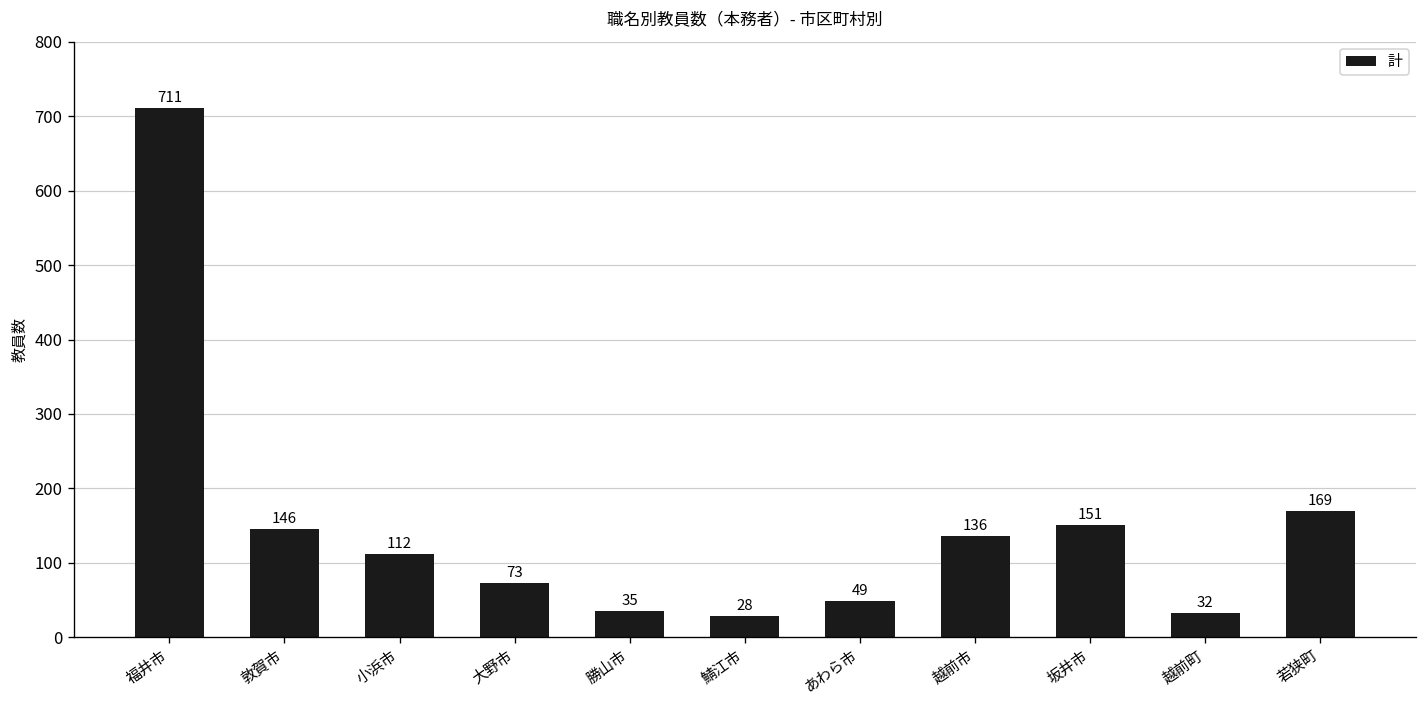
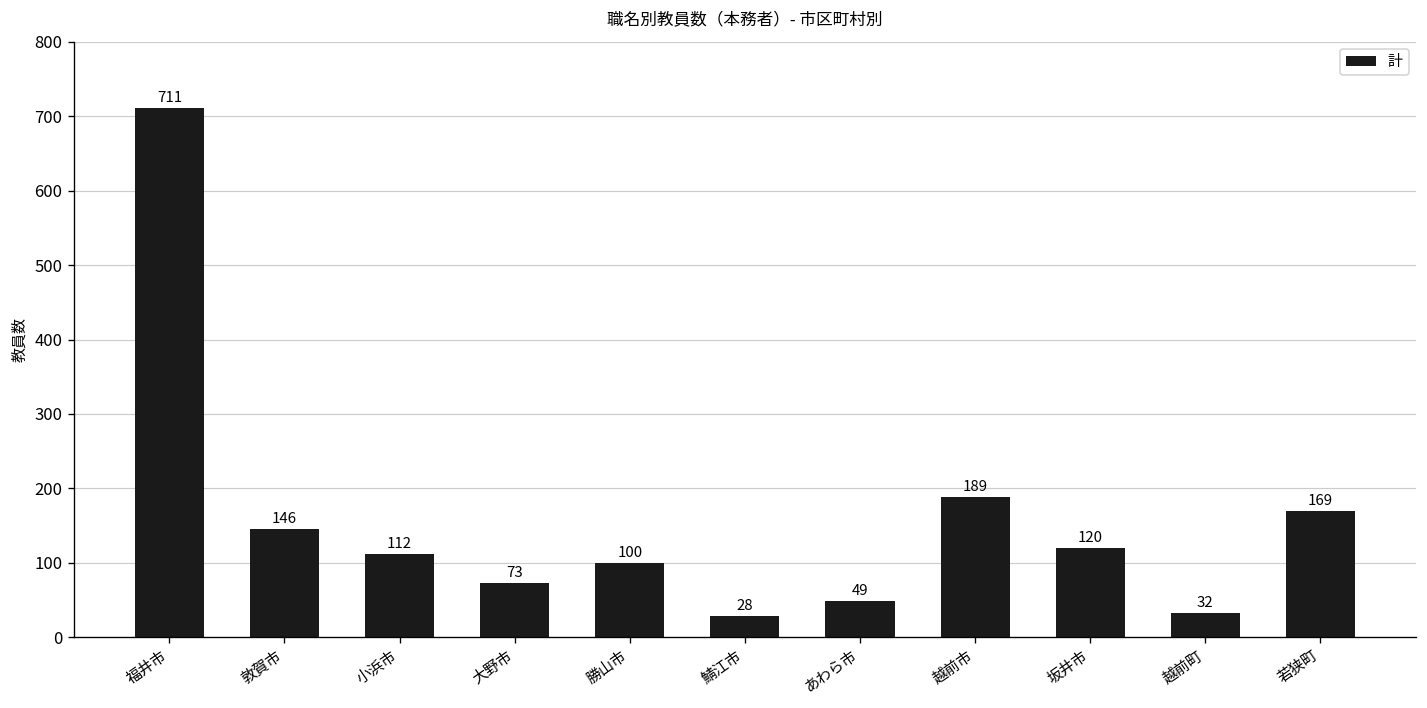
  {
    "福井市": 711,
    "敦賀市": 146,
    "小浜市": 112,
    "大野市": 73,
-   "勝山市": 35,
+   "勝山市": 100,
    "鯖江市": 28,
    "あわら市": 49,
-   "越前市": 136,
-   "坂井市": 151,
+   "越前市": 189,
+   "坂井市": 120,
    "越前町": 32,
    "若狭町": 169
  }
